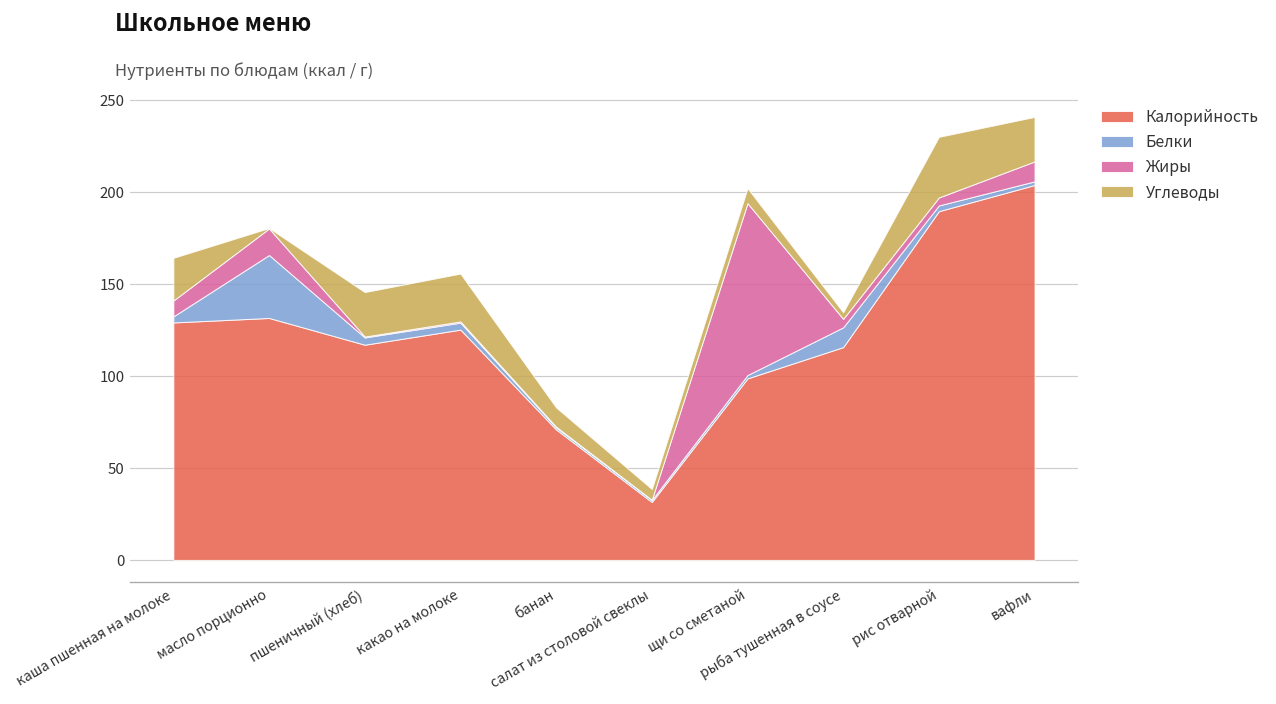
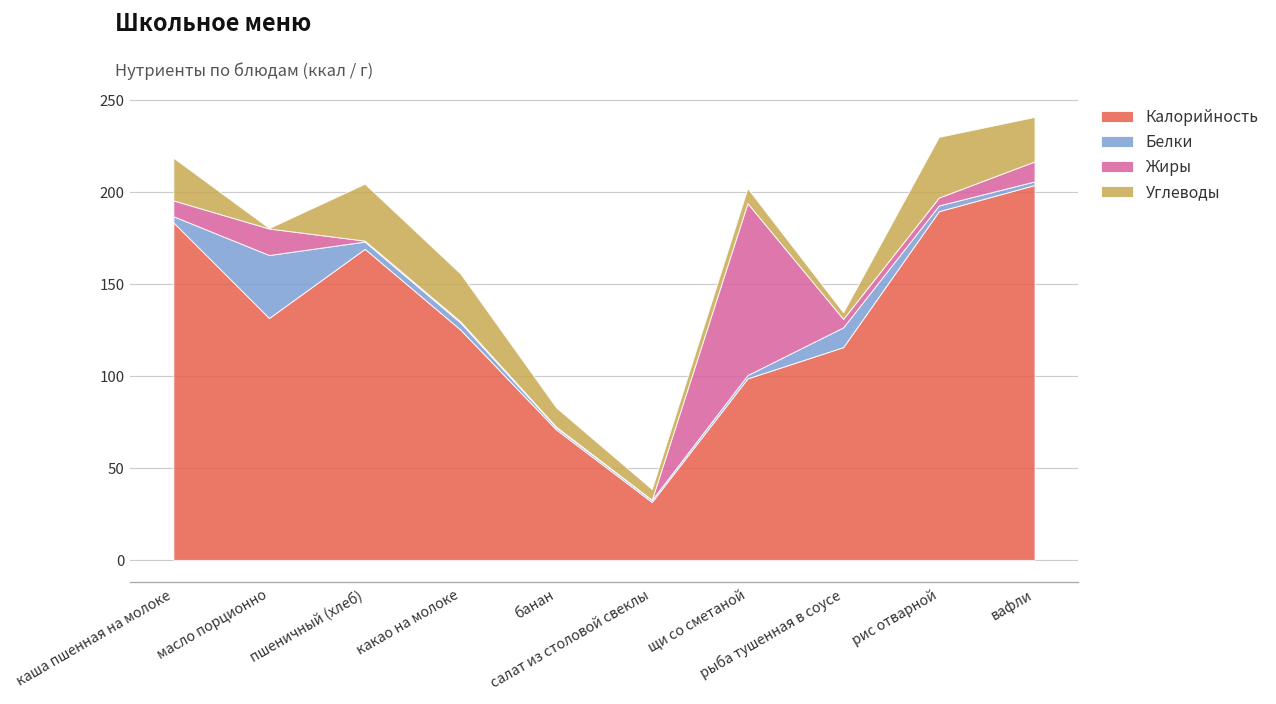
  {
    "Калорийность": {
-     "каша пшенная на молоке": 129,
+     "каша пшенная на молоке": 183,
      "масло порционно": 131,
-     "пшеничный (хлеб)": 117,
+     "пшеничный (хлеб)": 169,
      "какао на молоке": 125,
      "щи со сметаной": 99,
      "рыба тушенная в соусе": 116,
      "рис отварной": 189,
      "вафли": 204
    },
    "Белки": {
      "каша пшенная на молоке": 3,
      "масло порционно": 34,
      "щи со сметаной": 2,
      "рыба тушенная в соусе": 11,
      "рис отварной": 3,
      "вафли": 2
    },
    "Жиры": {
      "каша пшенная на молоке": 9,
      "щи со сметаной": 93,
      "рыба тушенная в соусе": 5,
      "рис отварной": 4,
      "вафли": 11
    },
    "Углеводы": {
      "каша пшенная на молоке": 23,
-     "пшеничный (хлеб)": 24,
+     "пшеничный (хлеб)": 31,
      "какао на молоке": 26,
      "банан": 10,
      "салат из столовой свеклы": 6,
      "щи со сметаной": 8,
      "рыба тушенная в соусе": 4,
      "рис отварной": 33,
      "вафли": 24
    }
  }
